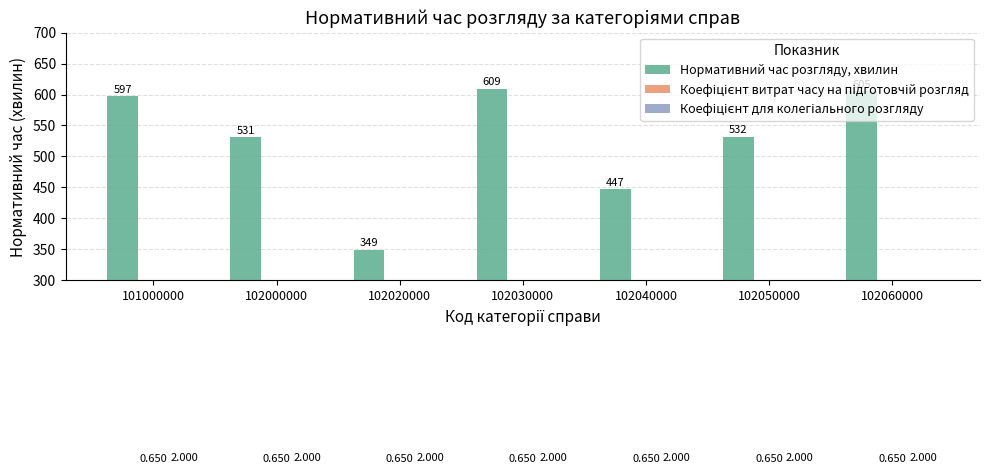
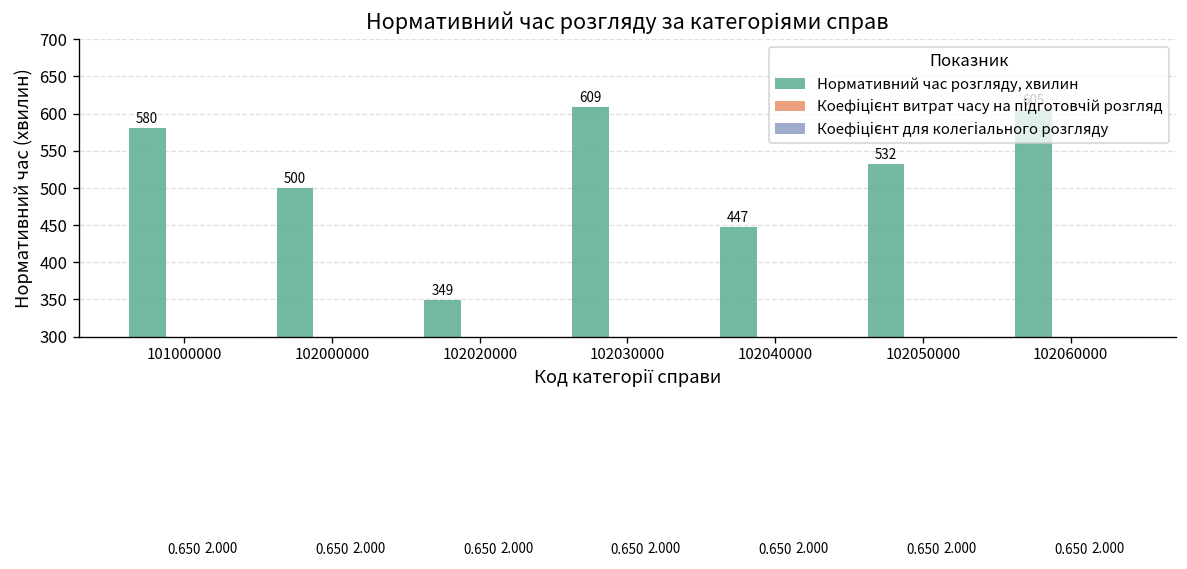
  {
    "Нормативний час розгляду, хвилин": {
-     "101000000": 597,
-     "102000000": 531,
+     "101000000": 580,
+     "102000000": 500,
      "102020000": 349,
      "102030000": 609,
      "102040000": 447,
      "102050000": 532
    }
  }
